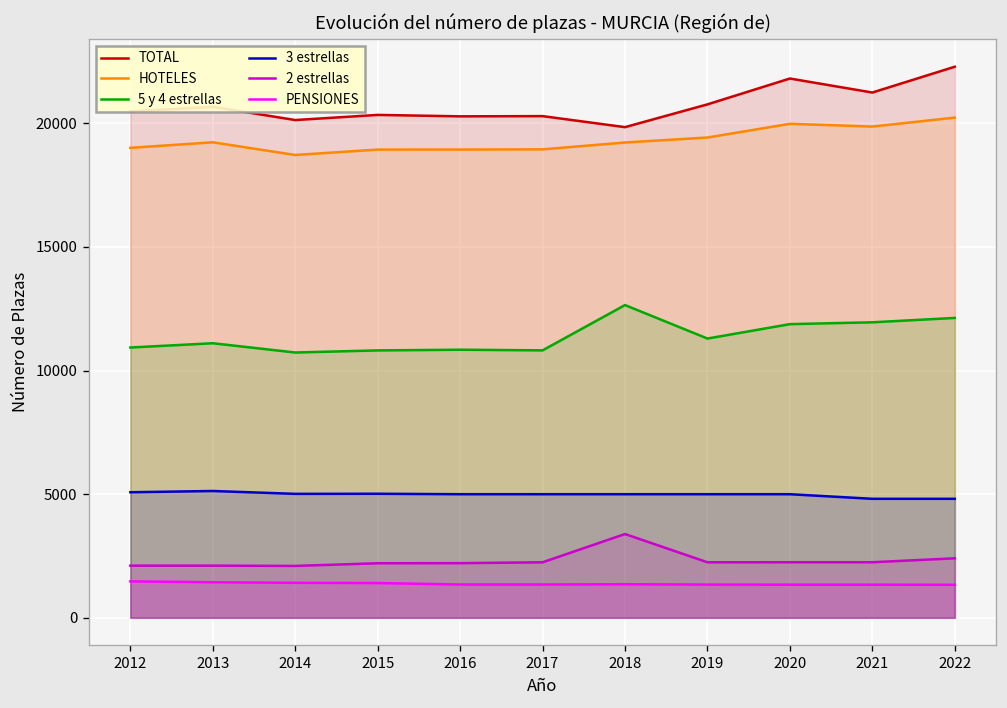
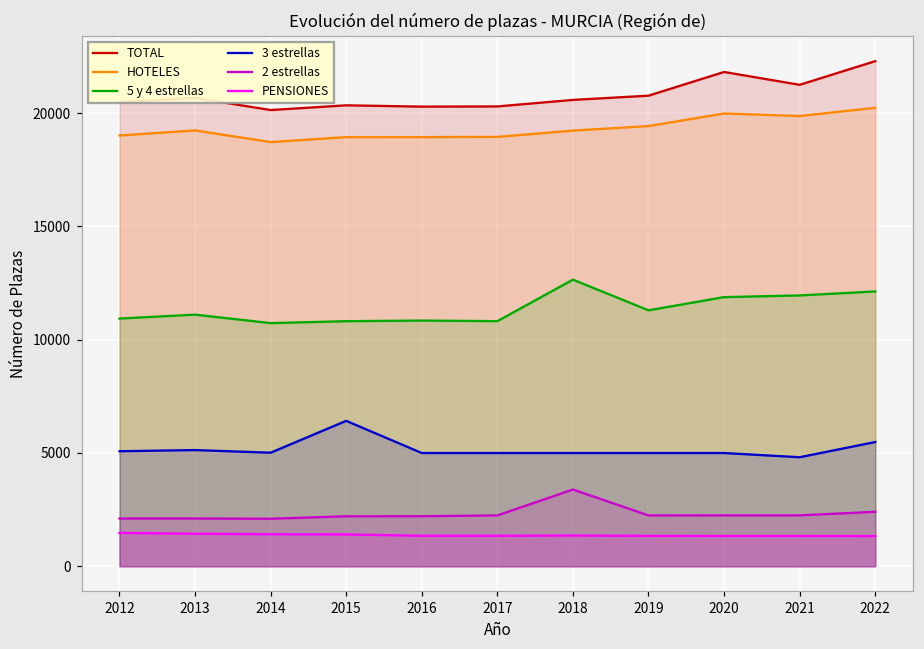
  {
    "TOTAL": {
      "2012": 20500,
      "2013": 20700,
      "2014": 20100,
      "2015": 20300,
      "2016": 20300,
      "2017": 20300,
-     "2018": 19800,
+     "2018": 20600,
      "2019": 20800,
      "2020": 21800,
      "2021": 21200,
      "2022": 22300
    },
    "HOTELES": {
      "2012": 19000,
      "2013": 19200,
      "2014": 18700,
      "2015": 18900,
      "2016": 18900,
      "2017": 19000,
      "2018": 19200,
      "2019": 19400,
      "2020": 20000,
      "2021": 19900,
      "2022": 20200
    },
    "5 y 4 estrellas": {
      "2012": 10900,
      "2013": 11100,
      "2014": 10700,
      "2015": 10800,
      "2016": 10800,
      "2017": 10800,
      "2018": 12600,
      "2019": 11300,
      "2020": 11900,
      "2021": 12000,
      "2022": 12100
    },
    "3 estrellas": {
      "2012": 5100,
      "2013": 5100,
      "2014": 5000,
-     "2015": 5000,
+     "2015": 6400,
      "2016": 5000,
      "2017": 5000,
      "2018": 5000,
      "2019": 5000,
      "2020": 5000,
      "2021": 4800,
-     "2022": 4800
+     "2022": 5500
    },
    "2 estrellas": {
      "2012": 2100,
      "2013": 2100,
      "2014": 2100,
      "2015": 2200,
      "2016": 2200,
      "2017": 2200,
      "2018": 3400,
      "2019": 2200,
      "2020": 2200,
      "2021": 2200,
      "2022": 2400
    },
    "PENSIONES": {
      "2012": 1500,
      "2013": 1400,
      "2014": 1400,
      "2015": 1400,
      "2016": 1300,
      "2017": 1300,
      "2018": 1400,
      "2019": 1300,
      "2020": 1300,
      "2021": 1300,
      "2022": 1300
    }
  }
